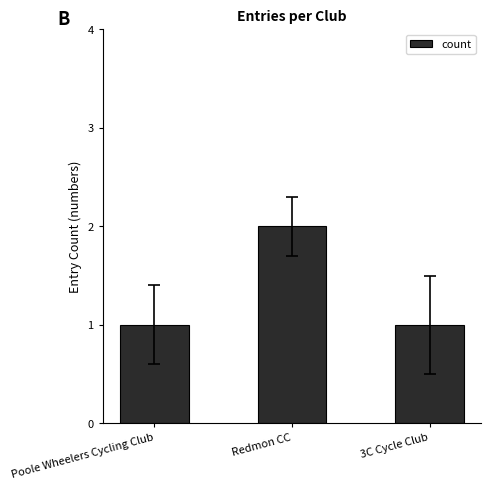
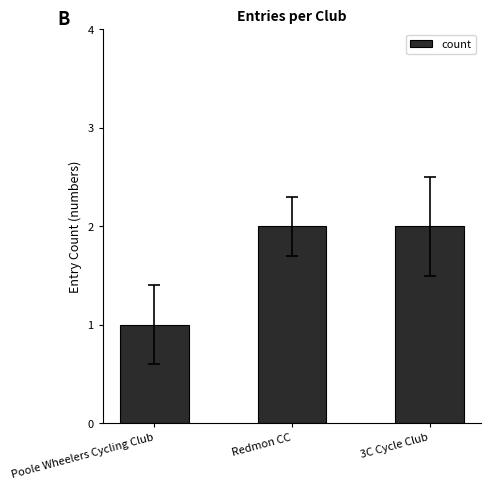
  {
    "count": {
      "Poole Wheelers Cycling Club": 1,
      "Redmon CC": 2,
-     "3C Cycle Club": 1
+     "3C Cycle Club": 2
    }
  }
